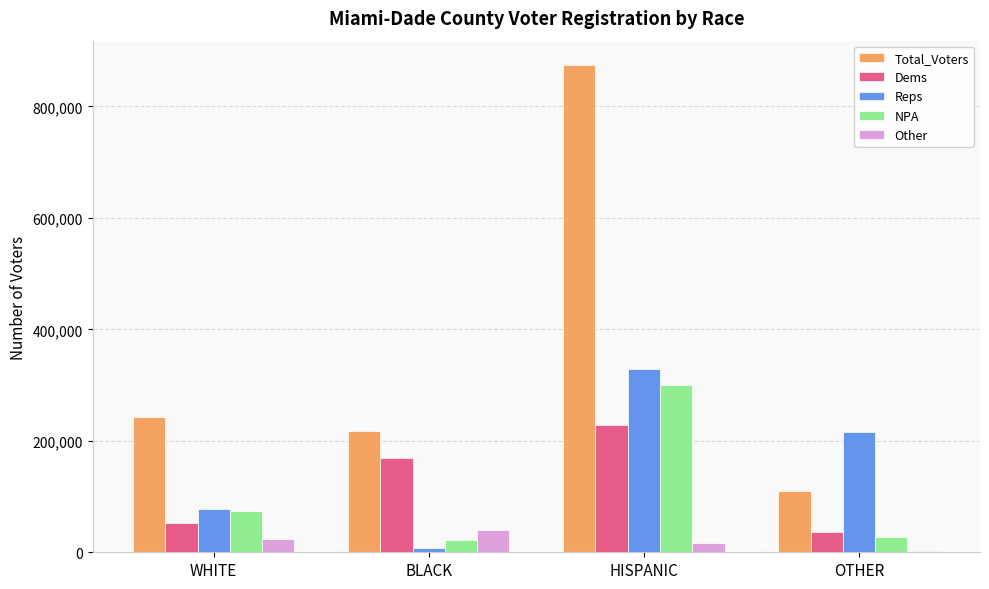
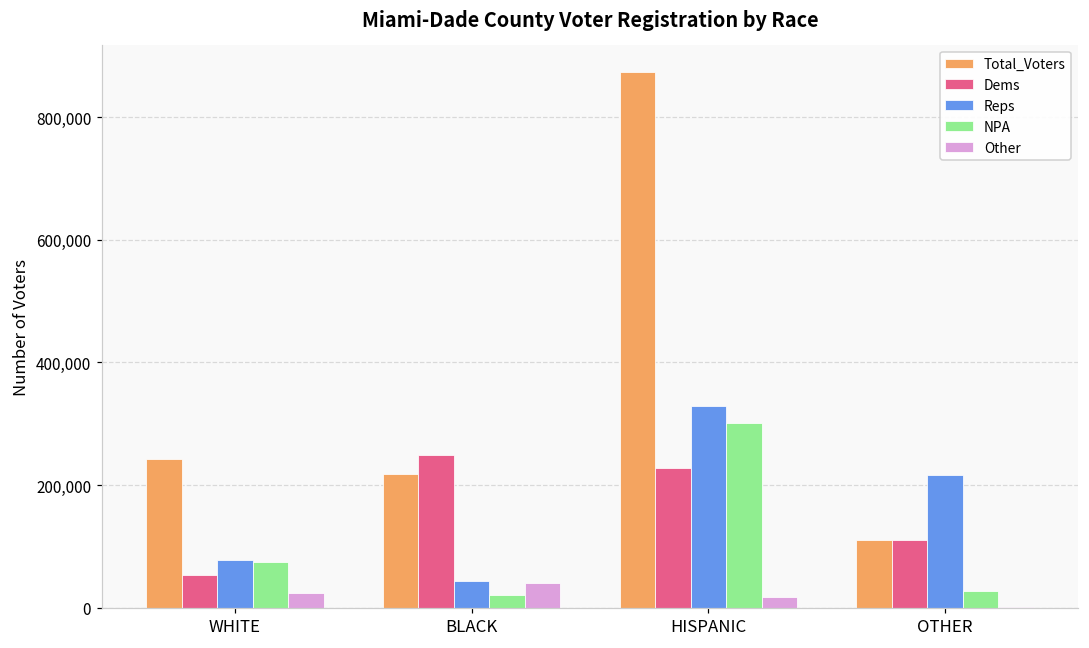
  {
    "Total_Voters": {
      "WHITE": "240,000",
      "BLACK": "220,000",
      "HISPANIC": "870,000",
      "OTHER": "110,000"
    },
    "Dems": {
      "WHITE": "50,000",
-     "BLACK": "170,000",
+     "BLACK": "250,000",
      "HISPANIC": "230,000",
-     "OTHER": "40,000"
+     "OTHER": "110,000"
    },
    "Reps": {
      "WHITE": "80,000",
-     "BLACK": "10,000",
+     "BLACK": "40,000",
      "HISPANIC": "330,000",
      "OTHER": "220,000"
    },
    "NPA": {
      "WHITE": "70,000",
      "BLACK": "20,000",
      "HISPANIC": "300,000",
      "OTHER": "30,000"
    },
    "Other": {
      "WHITE": "20,000",
      "BLACK": "40,000",
      "HISPANIC": "20,000"
    }
  }
